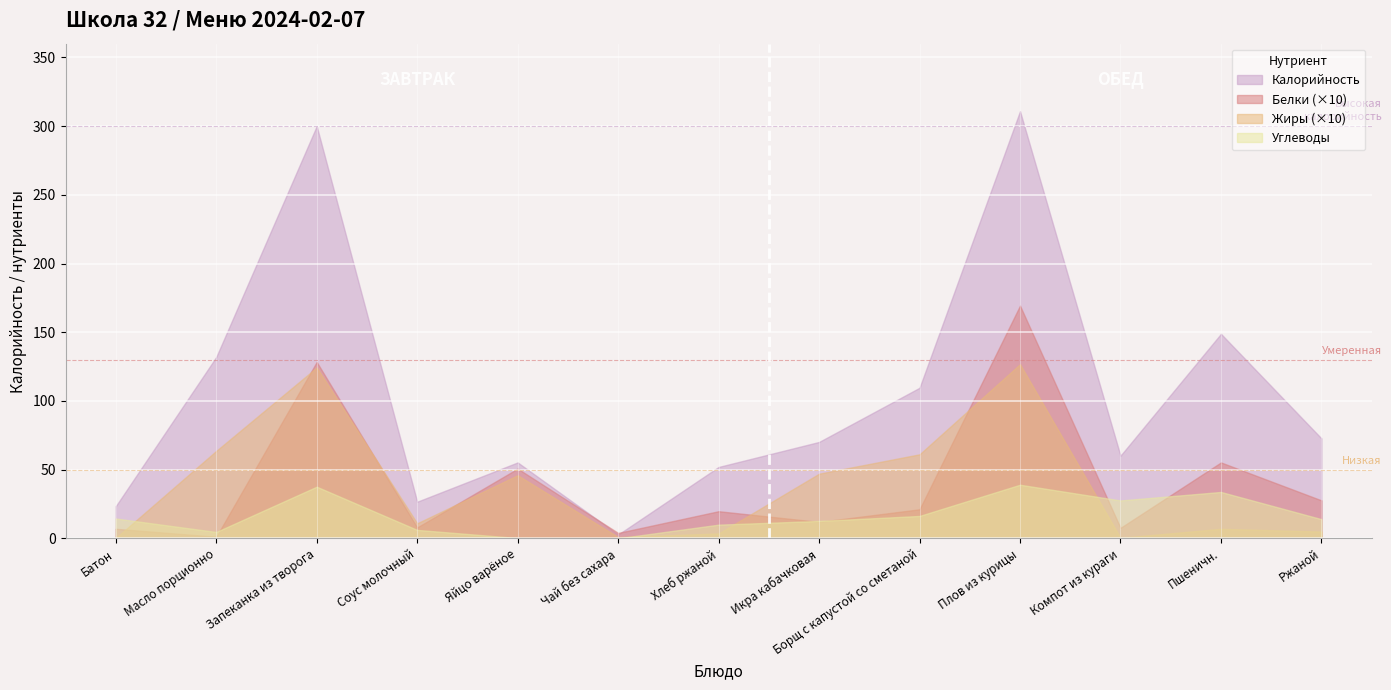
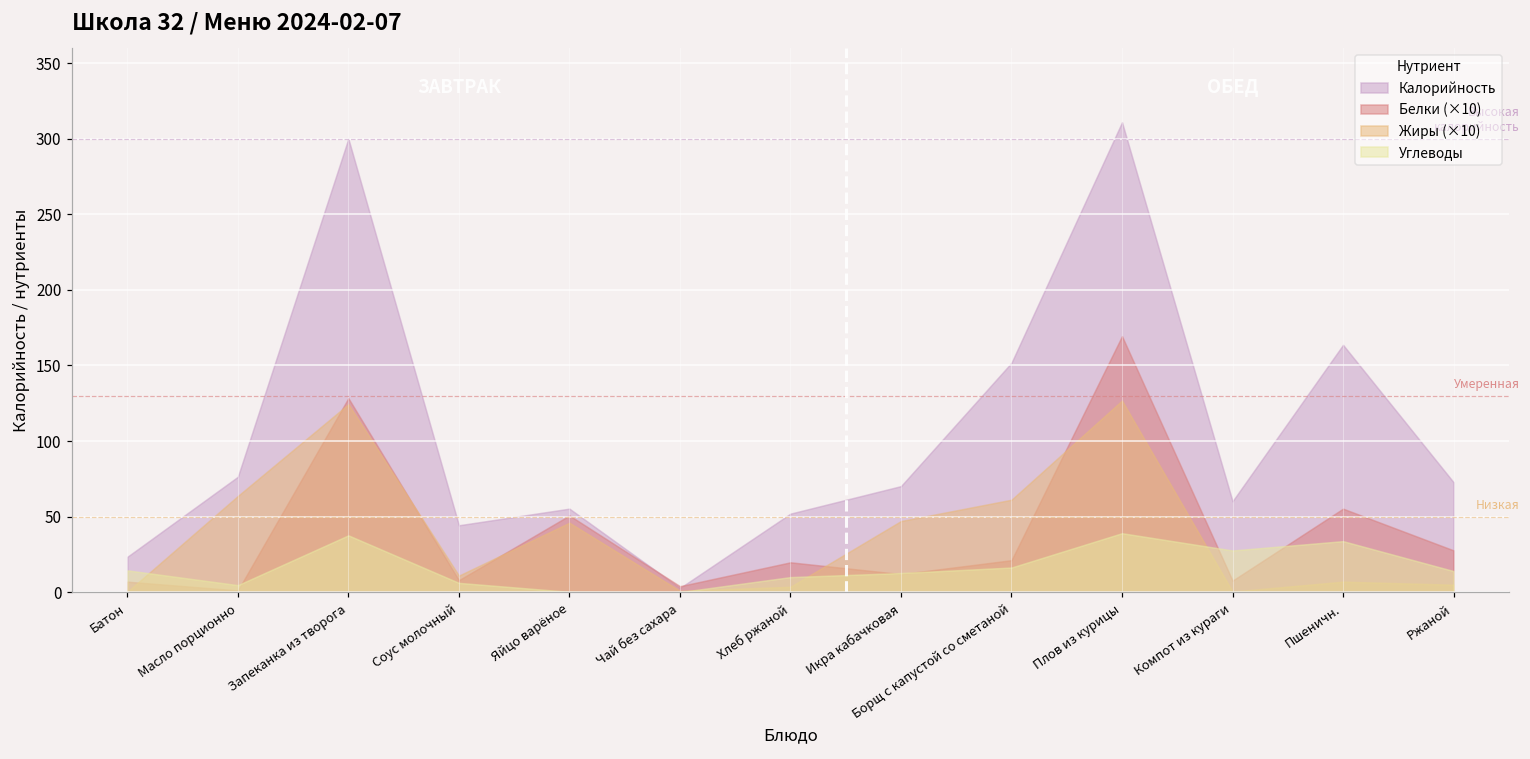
  {
    "Калорийность": {
      "Батон": 23,
-     "Масло порционно": 132,
+     "Масло порционно": 76,
      "Запеканка из творога": 300,
-     "Соус молочный": 27,
+     "Соус молочный": 44,
      "Яйцо варёное": 55,
      "Хлеб ржаной": 52,
      "Икра кабачковая": 70,
-     "Борщ с капустой со сметаной": 110,
+     "Борщ с капустой со сметаной": 152,
      "Плов из курицы": 311,
      "Компот из кураги": 60,
-     "Пшеничн.": 149,
+     "Пшеничн.": 164,
      "Ржаной": 73
    }
  }
